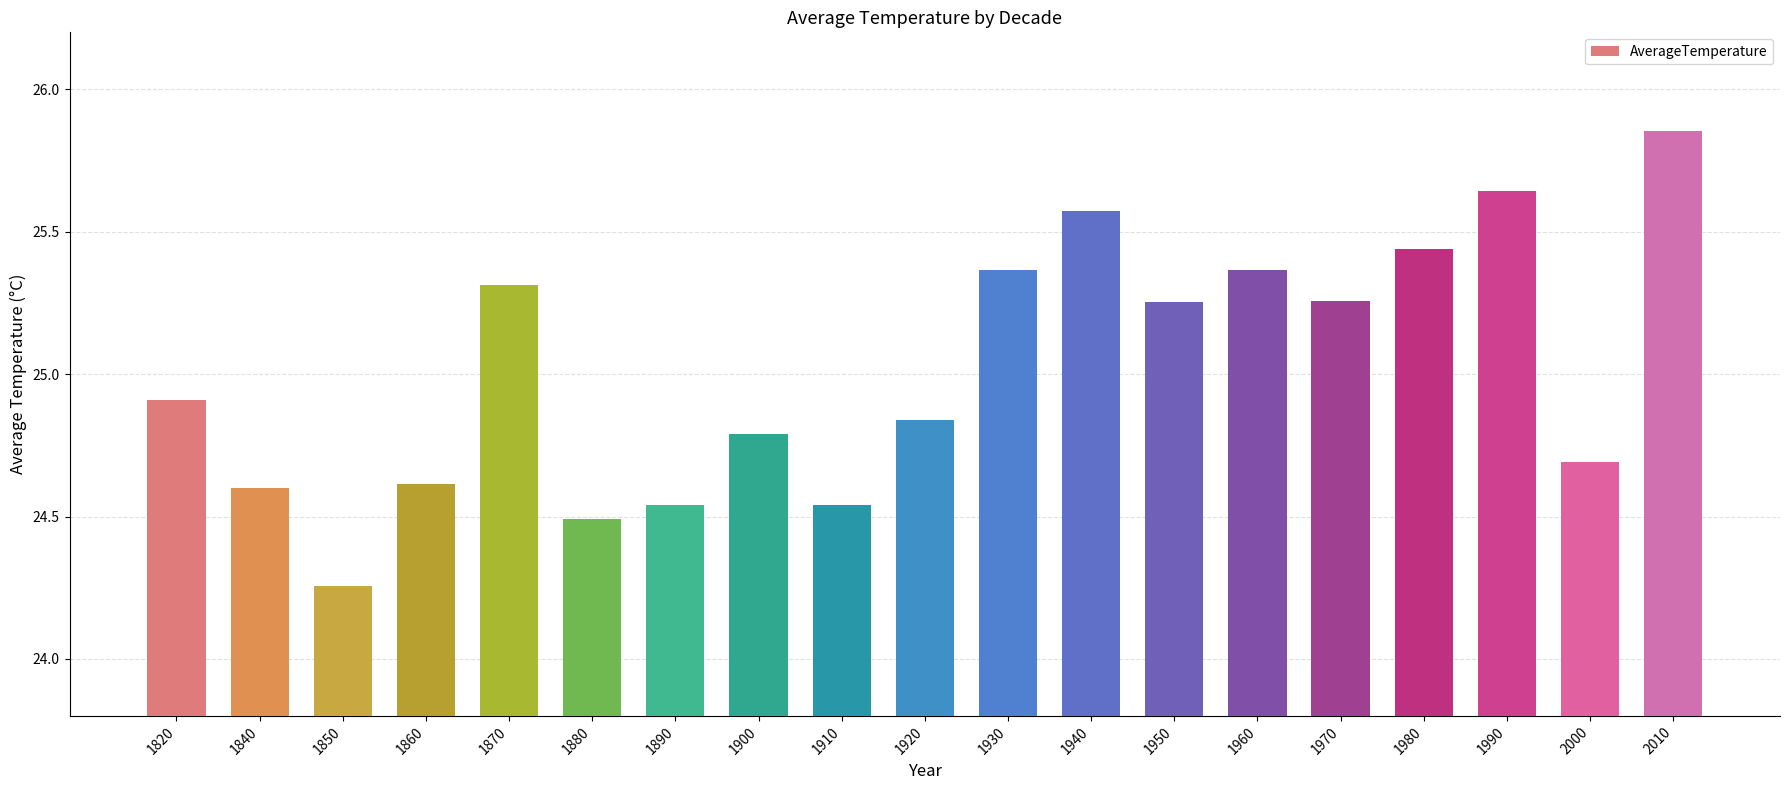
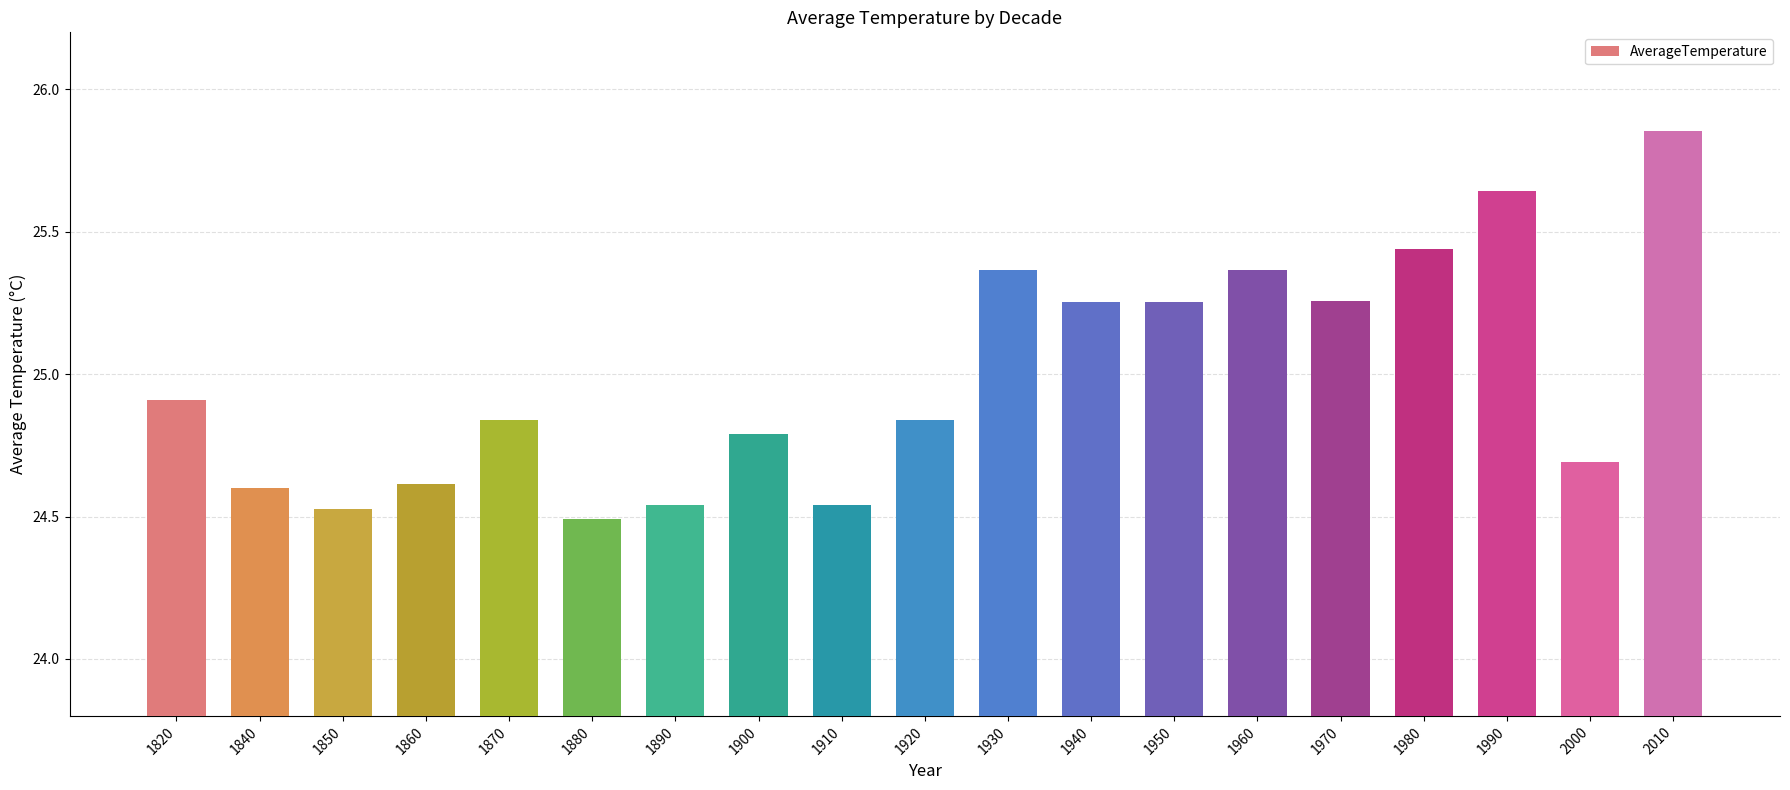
  {
    "1820": 24.91,
    "1840": 24.60,
-   "1850": 24.26,
+   "1850": 24.53,
    "1860": 24.61,
-   "1870": 25.31,
+   "1870": 24.84,
    "1880": 24.49,
    "1890": 24.54,
    "1900": 24.79,
    "1910": 24.54,
    "1920": 24.84,
    "1930": 25.36,
-   "1940": 25.57,
+   "1940": 25.25,
    "1950": 25.25,
    "1960": 25.37,
    "1970": 25.26,
    "1980": 25.44,
    "1990": 25.64,
    "2000": 24.69,
    "2010": 25.85
  }
